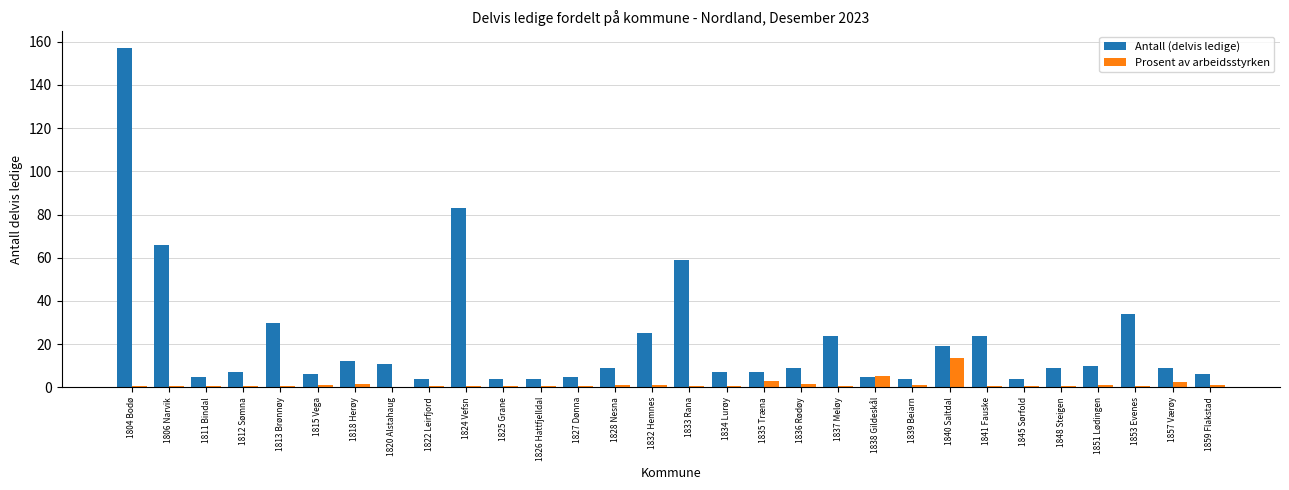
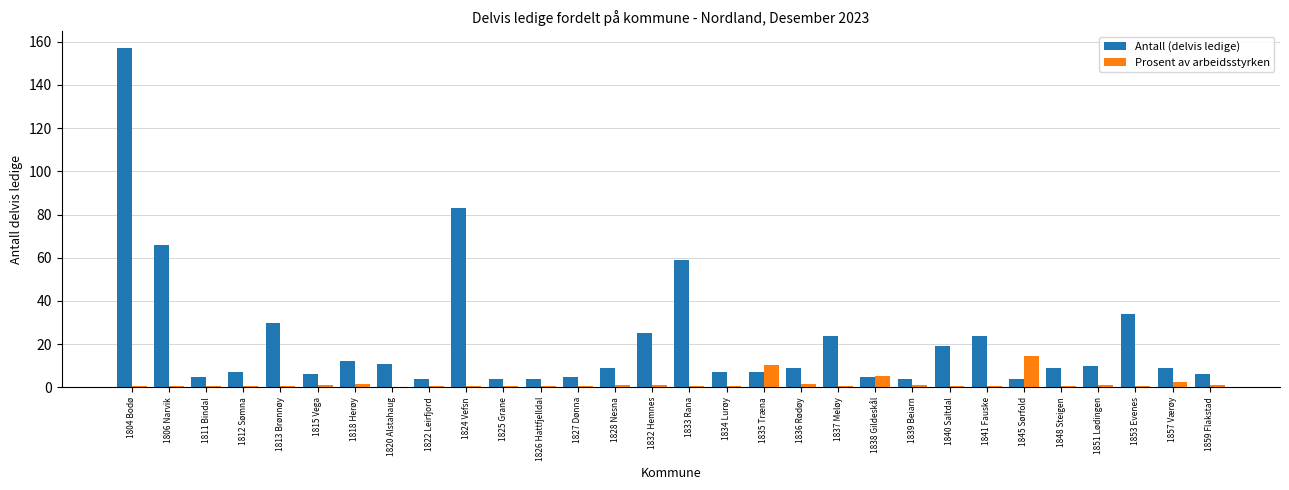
  {
    "Antall (delvis ledige)": {
      "1804 Bodø": 157,
      "1806 Narvik": 66,
      "1811 Bindal": 5,
      "1812 Sømna": 7,
      "1813 Brønnøy": 30,
      "1815 Vega": 6,
      "1818 Herøy": 12,
      "1820 Alstahaug": 11,
      "1822 Leirfjord": 4,
      "1824 Vefsn": 83,
      "1825 Grane": 4,
      "1826 Hattfjelldal": 4,
      "1827 Dønna": 5,
      "1828 Nesna": 9,
      "1832 Hemnes": 25,
      "1833 Rana": 59,
      "1834 Lurøy": 7,
      "1835 Træna": 7,
      "1836 Rødøy": 9,
      "1837 Meløy": 24,
      "1838 Gildeskål": 5,
      "1839 Beiarn": 4,
      "1840 Saltdal": 19,
      "1841 Fauske": 24,
      "1845 Sørfold": 4,
      "1848 Steigen": 9,
      "1851 Lødingen": 10,
      "1853 Evenes": 34,
      "1857 Værøy": 9,
      "1859 Flakstad": 6
    },
    "Prosent av arbeidsstyrken": {
      "1818 Herøy": 1,
      "1832 Hemnes": 1,
-     "1835 Træna": 3,
+     "1835 Træna": 11,
      "1836 Rødøy": 2,
      "1838 Gildeskål": 5,
-     "1840 Saltdal": 14,
-     "1845 Sørfold": 1,
+     "1840 Saltdal": 1,
+     "1845 Sørfold": 14,
      "1851 Lødingen": 1,
      "1857 Værøy": 3
    }
  }
